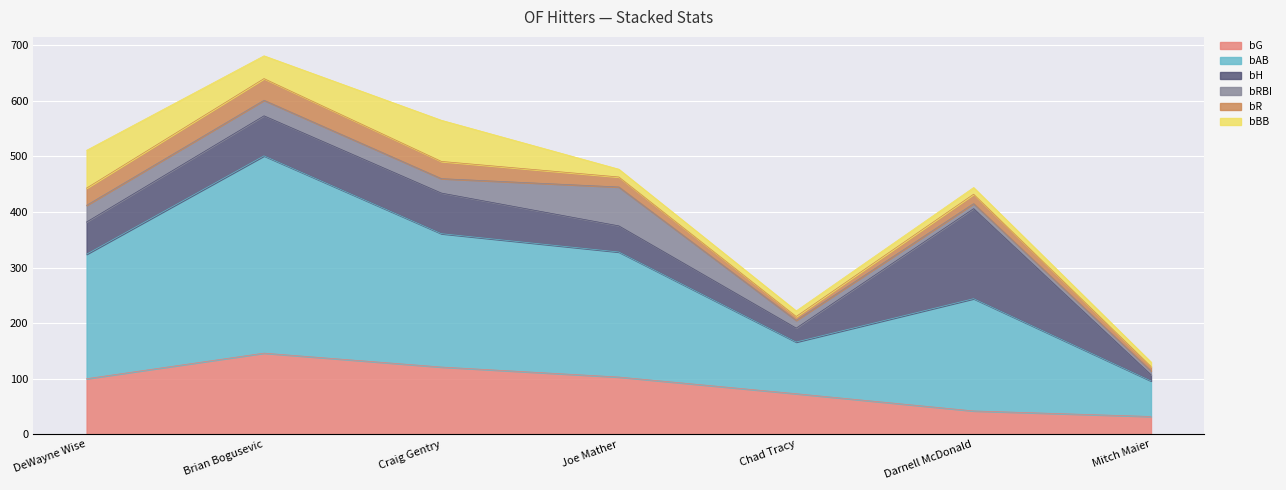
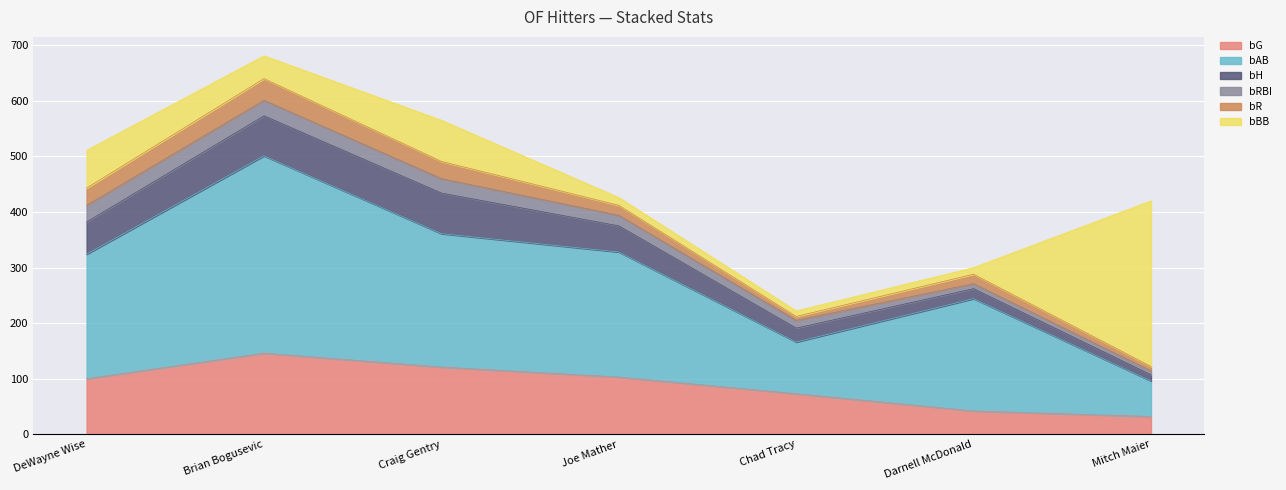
  {
    "bAB": {
      "DeWayne Wise": 220,
      "Brian Bogusevic": 360,
      "Craig Gentry": 240,
      "Joe Mather": 230,
      "Chad Tracy": 90,
      "Darnell McDonald": 200,
      "Mitch Maier": 60
    },
    "bH": {
      "DeWayne Wise": 60,
      "Brian Bogusevic": 70,
      "Craig Gentry": 70,
      "Joe Mather": 50,
      "Chad Tracy": 30,
-     "Darnell McDonald": 160,
+     "Darnell McDonald": 20,
      "Mitch Maier": 10
    },
    "bRBI": {
      "DeWayne Wise": 30,
      "Brian Bogusevic": 30,
      "Craig Gentry": 30,
-     "Joe Mather": 70,
+     "Joe Mather": 20,
      "Chad Tracy": 10,
      "Darnell McDonald": 10,
      "Mitch Maier": 10
    },
    "bBB": {
      "DeWayne Wise": 70,
      "Brian Bogusevic": 40,
      "Craig Gentry": 70,
      "Joe Mather": 10,
      "Chad Tracy": 10,
      "Darnell McDonald": 10,
-     "Mitch Maier": 10
+     "Mitch Maier": 300
    }
  }
